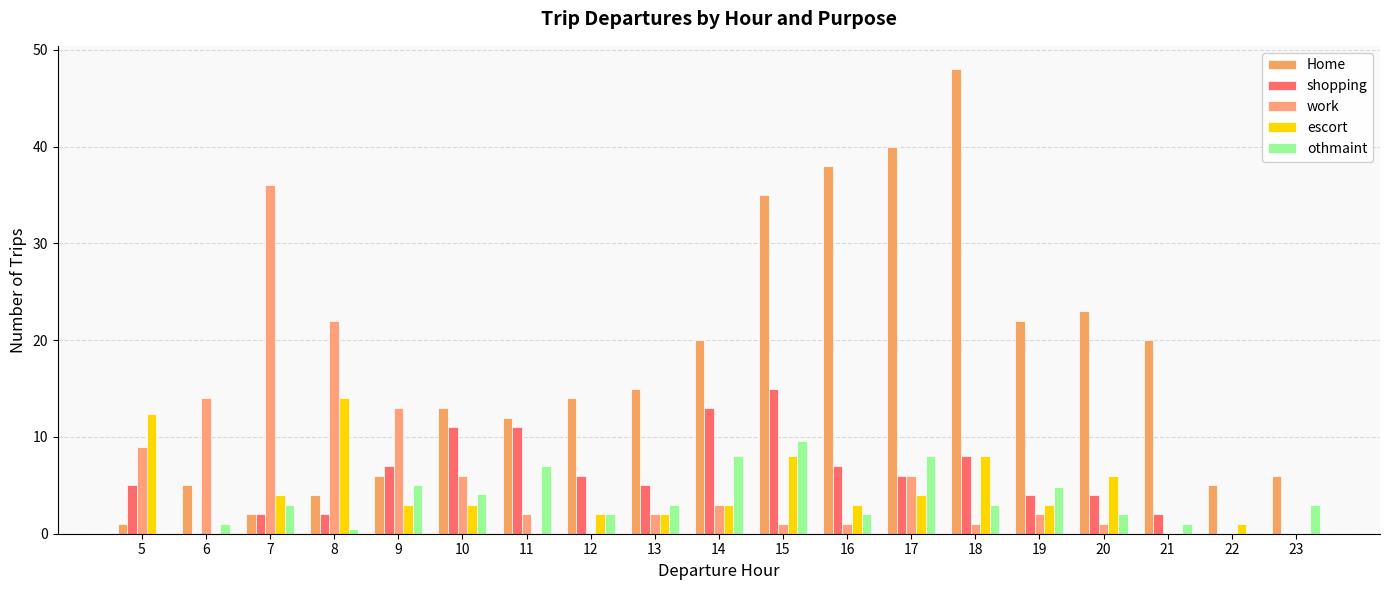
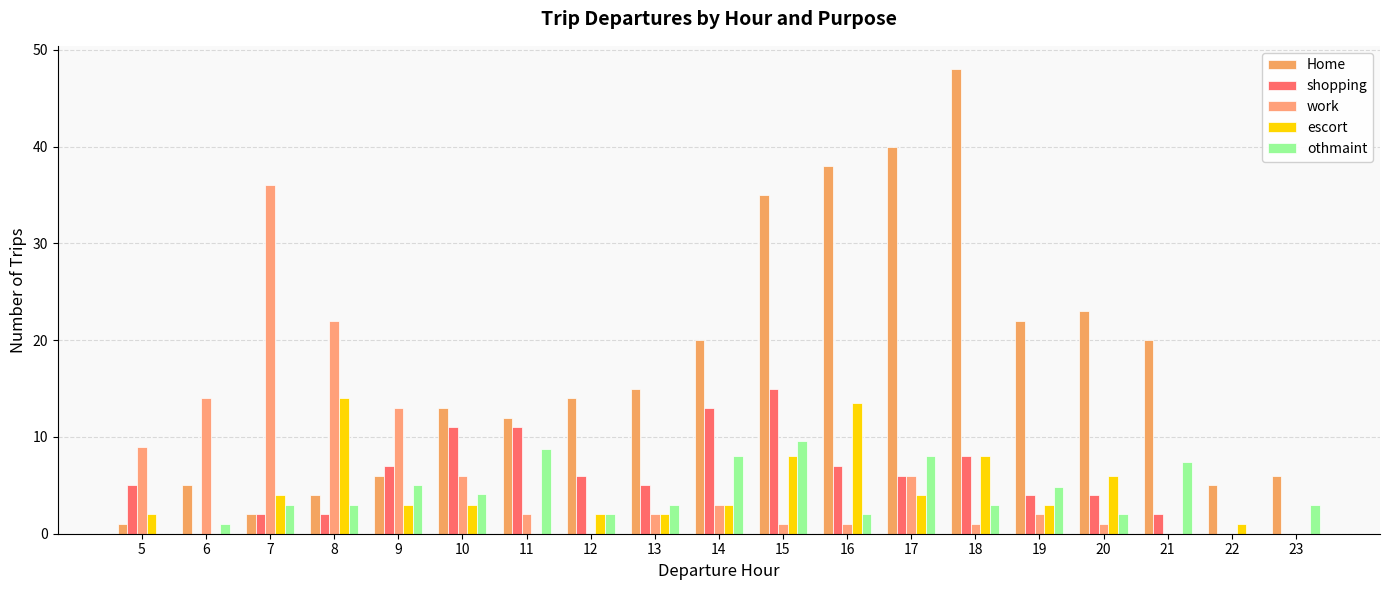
  {
    "escort": {
-     "5": 12,
+     "5": 2,
      "6": 0,
      "7": 4,
      "8": 14,
      "9": 3,
      "10": 3,
      "11": 0,
      "12": 2,
      "13": 2,
      "14": 3,
      "15": 8,
-     "16": 3,
+     "16": 14,
      "17": 4,
      "18": 8,
      "19": 3,
      "20": 6,
      "21": 0,
      "22": 1,
      "23": 0
    },
    "othmaint": {
      "5": 0,
      "6": 1,
      "7": 3,
-     "8": 1,
+     "8": 3,
      "9": 5,
      "10": 4,
-     "11": 7,
+     "11": 9,
      "12": 2,
      "13": 3,
      "14": 8,
      "15": 10,
      "16": 2,
      "17": 8,
      "18": 3,
      "19": 5,
      "20": 2,
-     "21": 1,
+     "21": 7,
      "22": 0,
      "23": 3
    }
  }
